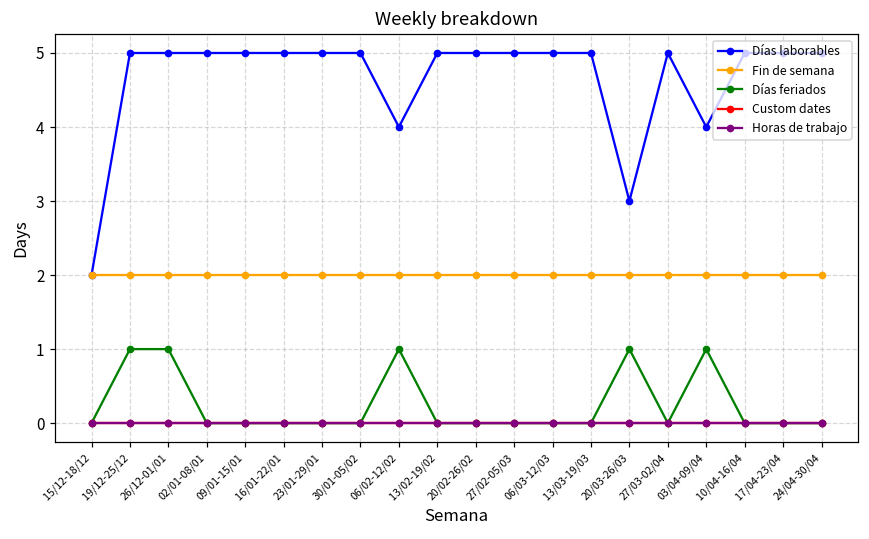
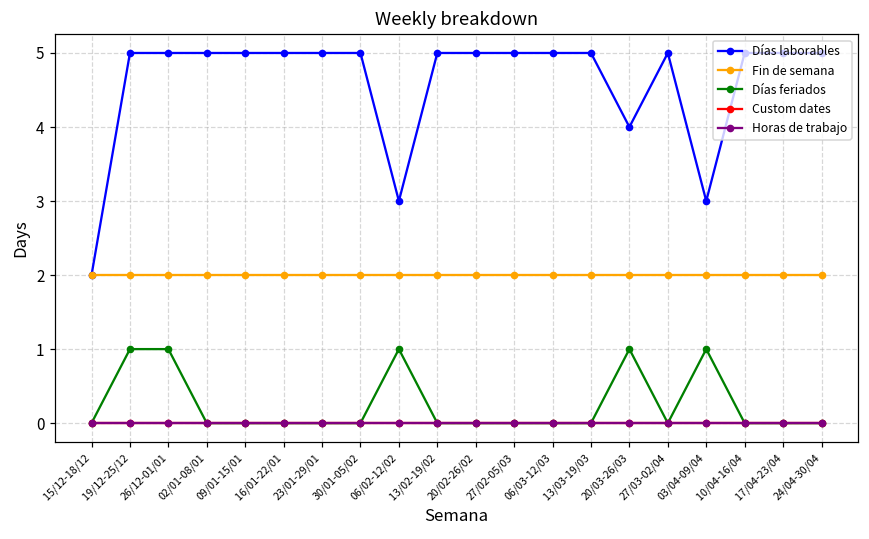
  {
    "Días laborables": {
      "19/12-25/12": 5,
      "26/12-01/01": 5,
      "02/01-08/01": 5,
      "09/01-15/01": 5,
      "16/01-22/01": 5,
      "23/01-29/01": 5,
      "30/01-05/02": 5,
-     "06/02-12/02": 4,
+     "06/02-12/02": 3,
      "13/02-19/02": 5,
      "20/02-26/02": 5,
      "27/02-05/03": 5,
      "06/03-12/03": 5,
      "13/03-19/03": 5,
-     "20/03-26/03": 3,
+     "20/03-26/03": 4,
      "27/03-02/04": 5,
-     "03/04-09/04": 4
+     "03/04-09/04": 3
    },
    "Fin de semana": {
      "19/12-25/12": 2,
      "26/12-01/01": 2,
      "02/01-08/01": 2,
      "09/01-15/01": 2,
      "16/01-22/01": 2,
      "23/01-29/01": 2,
      "30/01-05/02": 2,
      "06/02-12/02": 2,
      "13/02-19/02": 2,
      "20/02-26/02": 2,
      "27/02-05/03": 2,
      "06/03-12/03": 2,
      "13/03-19/03": 2,
      "20/03-26/03": 2,
      "27/03-02/04": 2,
      "03/04-09/04": 2,
      "10/04-16/04": 2,
      "17/04-23/04": 2,
      "24/04-30/04": 2
    },
    "Días feriados": {
      "19/12-25/12": 1,
      "26/12-01/01": 1,
      "06/02-12/02": 1,
      "20/03-26/03": 1,
      "03/04-09/04": 1
    },
    "Horas de trabajo": {
      "19/12-25/12": 0,
      "26/12-01/01": 0,
      "06/02-12/02": 0,
      "20/03-26/03": 0,
      "03/04-09/04": 0
    }
  }
